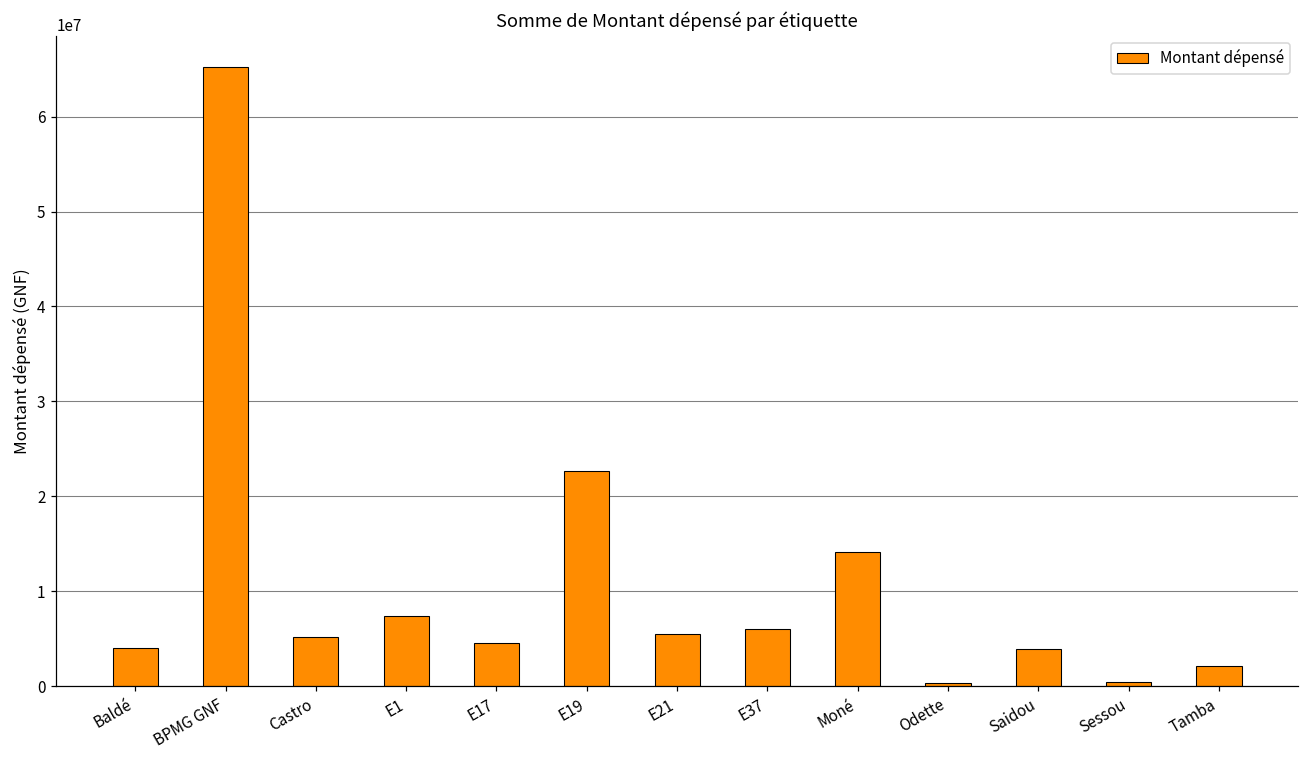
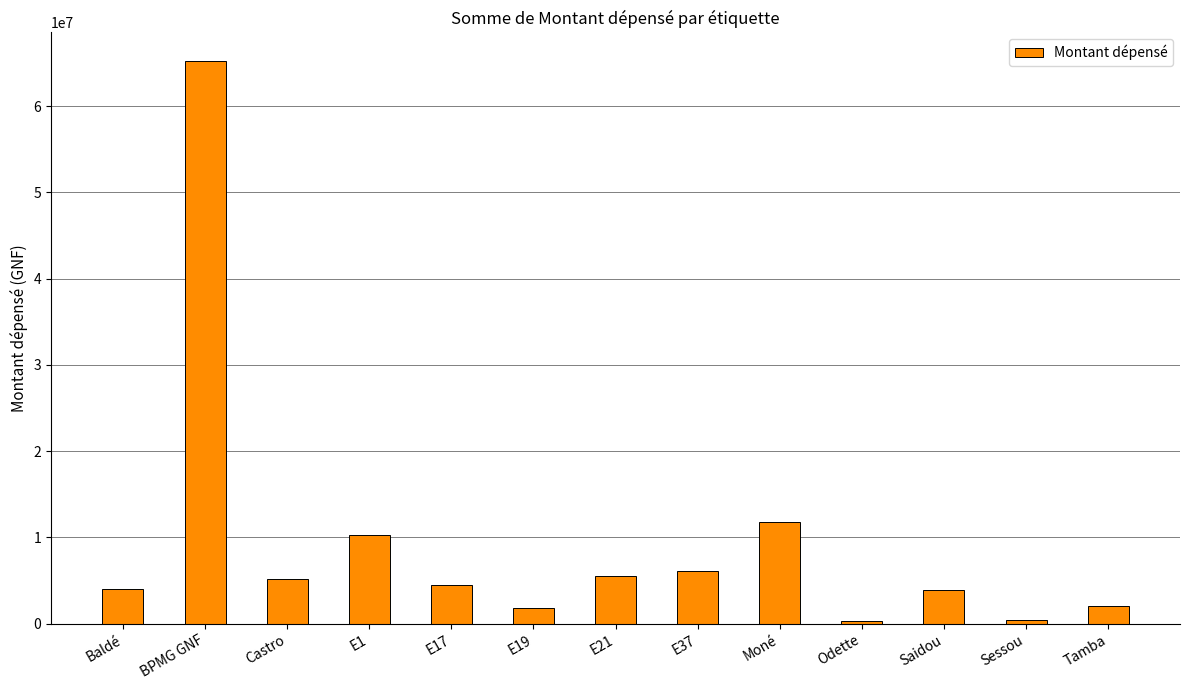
  {
    "Baldé": 4000000,
    "BPMG GNF": 65000000,
    "Castro": 5000000,
-   "E1": 7000000,
+   "E1": 10000000,
    "E17": 5000000,
-   "E19": 23000000,
+   "E19": 2000000,
    "E21": 5000000,
    "E37": 6000000,
-   "Moné": 14000000,
+   "Moné": 12000000,
    "Saidou": 4000000,
    "Sessou": 0,
    "Tamba": 2000000
  }
